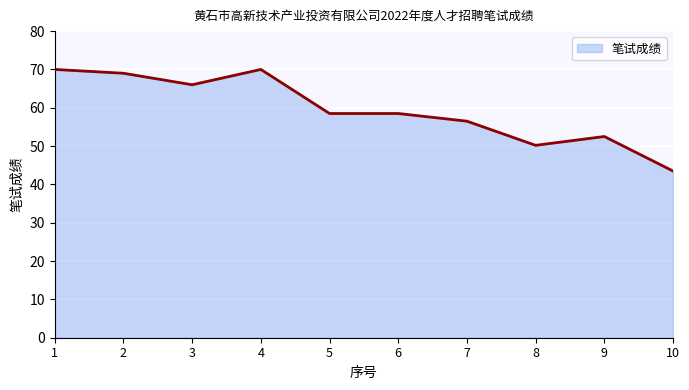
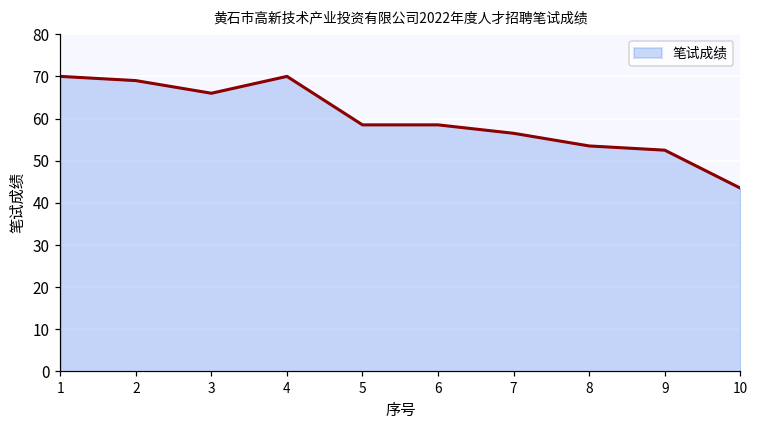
  {
    "1": 70,
    "2": 69,
    "3": 66,
    "4": 70,
    "5": 59,
    "6": 59,
    "7": 57,
-   "8": 50,
+   "8": 54,
    "9": 53,
    "10": 44
  }
